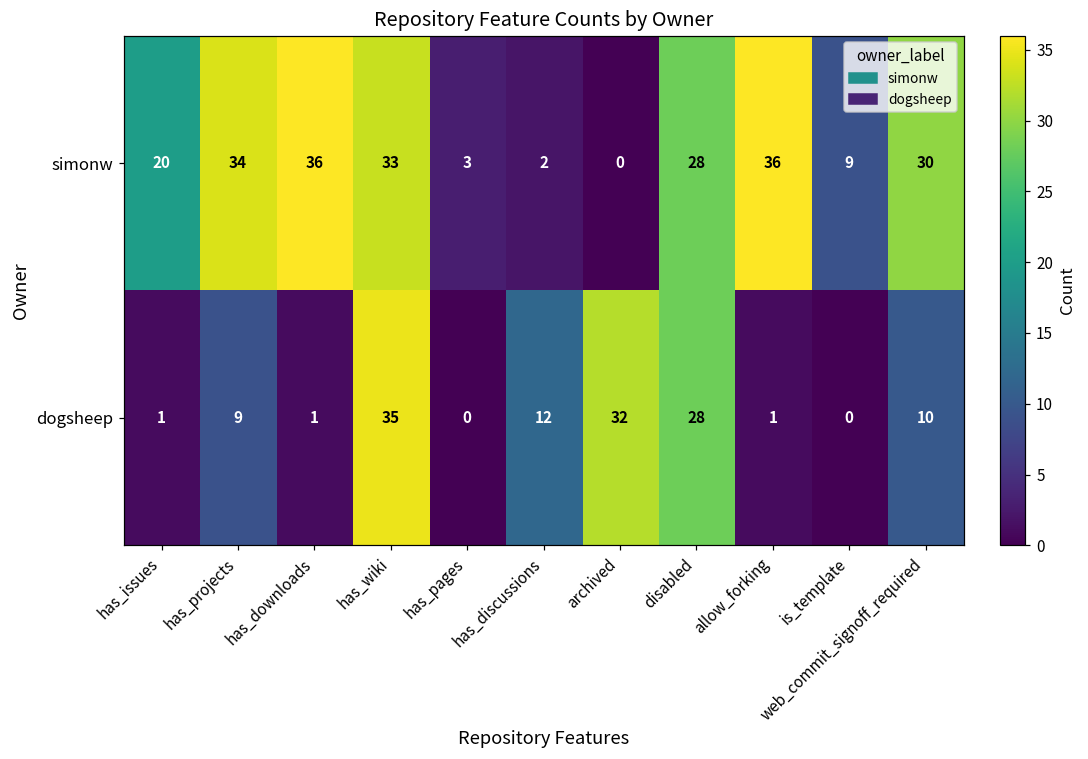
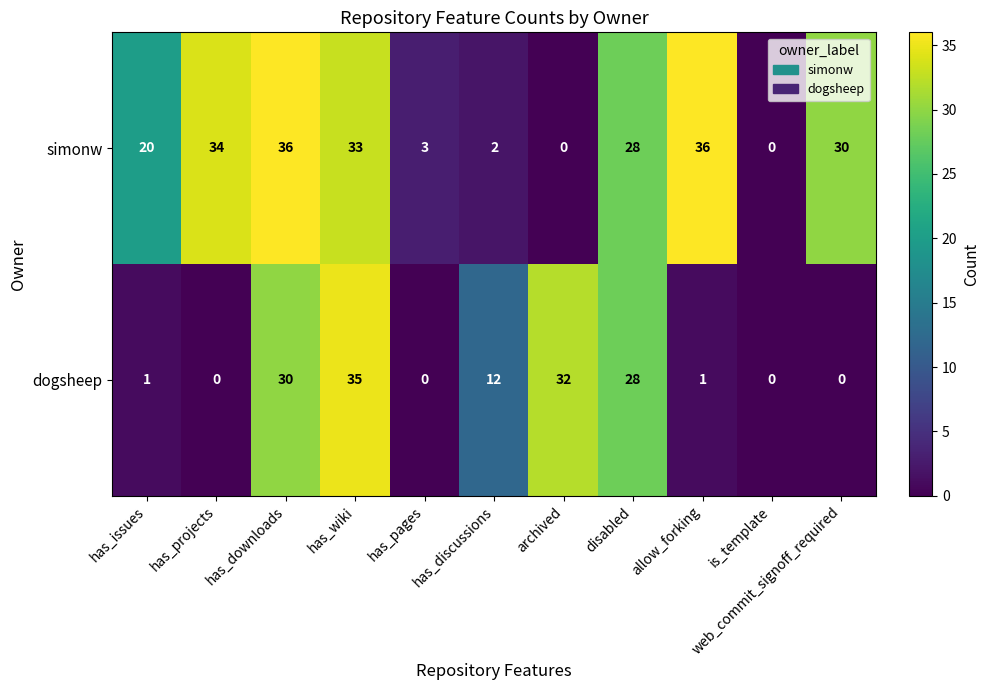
  {
    "simonw": {
      "has_issues": 20,
      "has_projects": 34,
      "has_downloads": 36,
      "has_wiki": 33,
      "has_pages": 3,
      "has_discussions": 2,
      "archived": 0,
      "disabled": 28,
      "allow_forking": 36,
-     "is_template": 9,
+     "is_template": 0,
      "web_commit_signoff_required": 30
    },
    "dogsheep": {
      "has_issues": 1,
-     "has_projects": 9,
-     "has_downloads": 1,
+     "has_projects": 0,
+     "has_downloads": 30,
      "has_wiki": 35,
      "has_pages": 0,
      "has_discussions": 12,
      "archived": 32,
      "disabled": 28,
      "allow_forking": 1,
      "is_template": 0,
-     "web_commit_signoff_required": 10
+     "web_commit_signoff_required": 0
    }
  }
